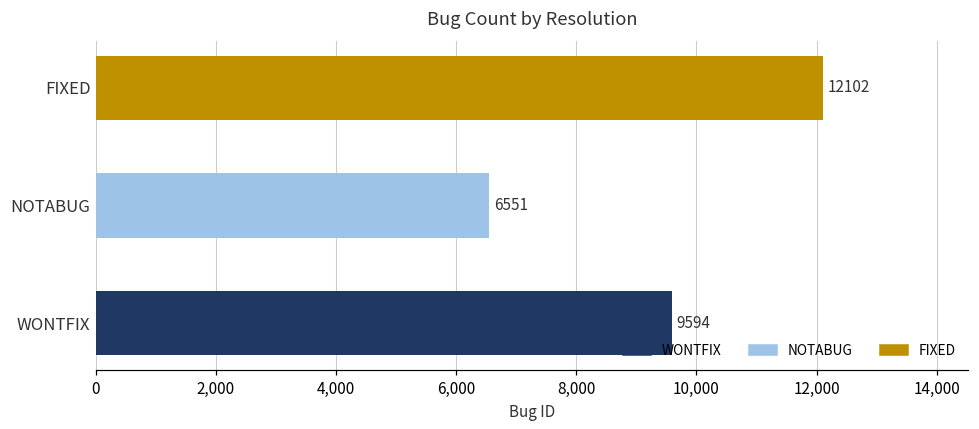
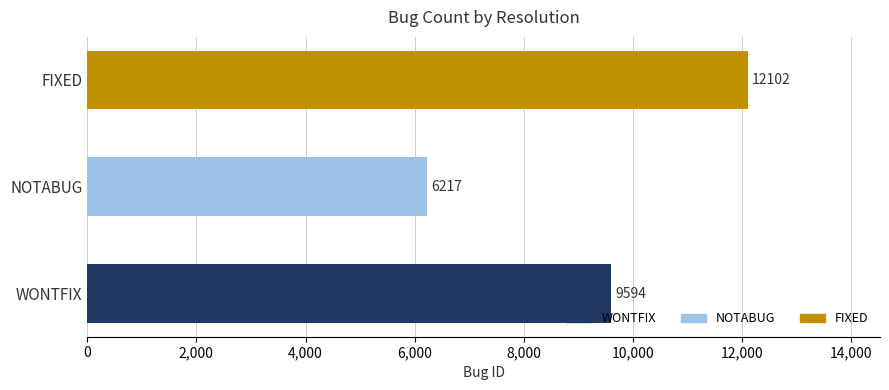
  {
    "FIXED": 12102,
-   "NOTABUG": 6551,
+   "NOTABUG": 6217,
    "WONTFIX": 9594
  }
